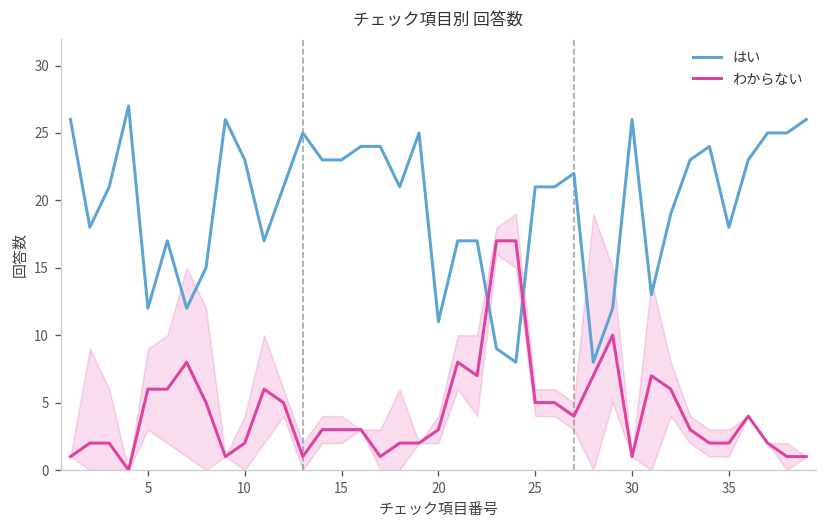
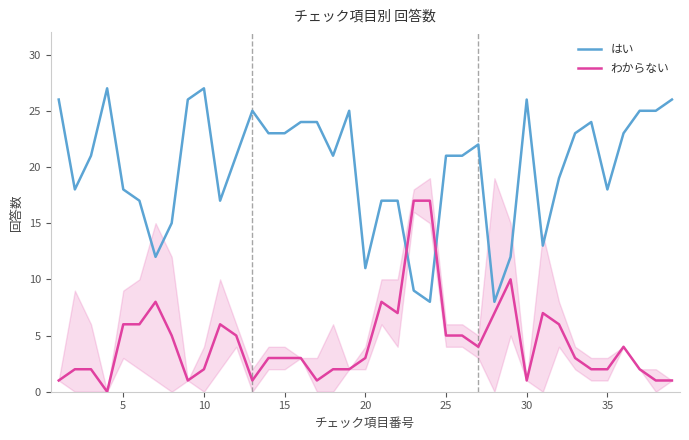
  {
    "はい": {
-     "5": 12,
-     "10": 23,
+     "5": 18,
+     "10": 27,
      "15": 23,
      "20": 11,
      "25": 21,
      "30": 26,
      "35": 18
    }
  }
